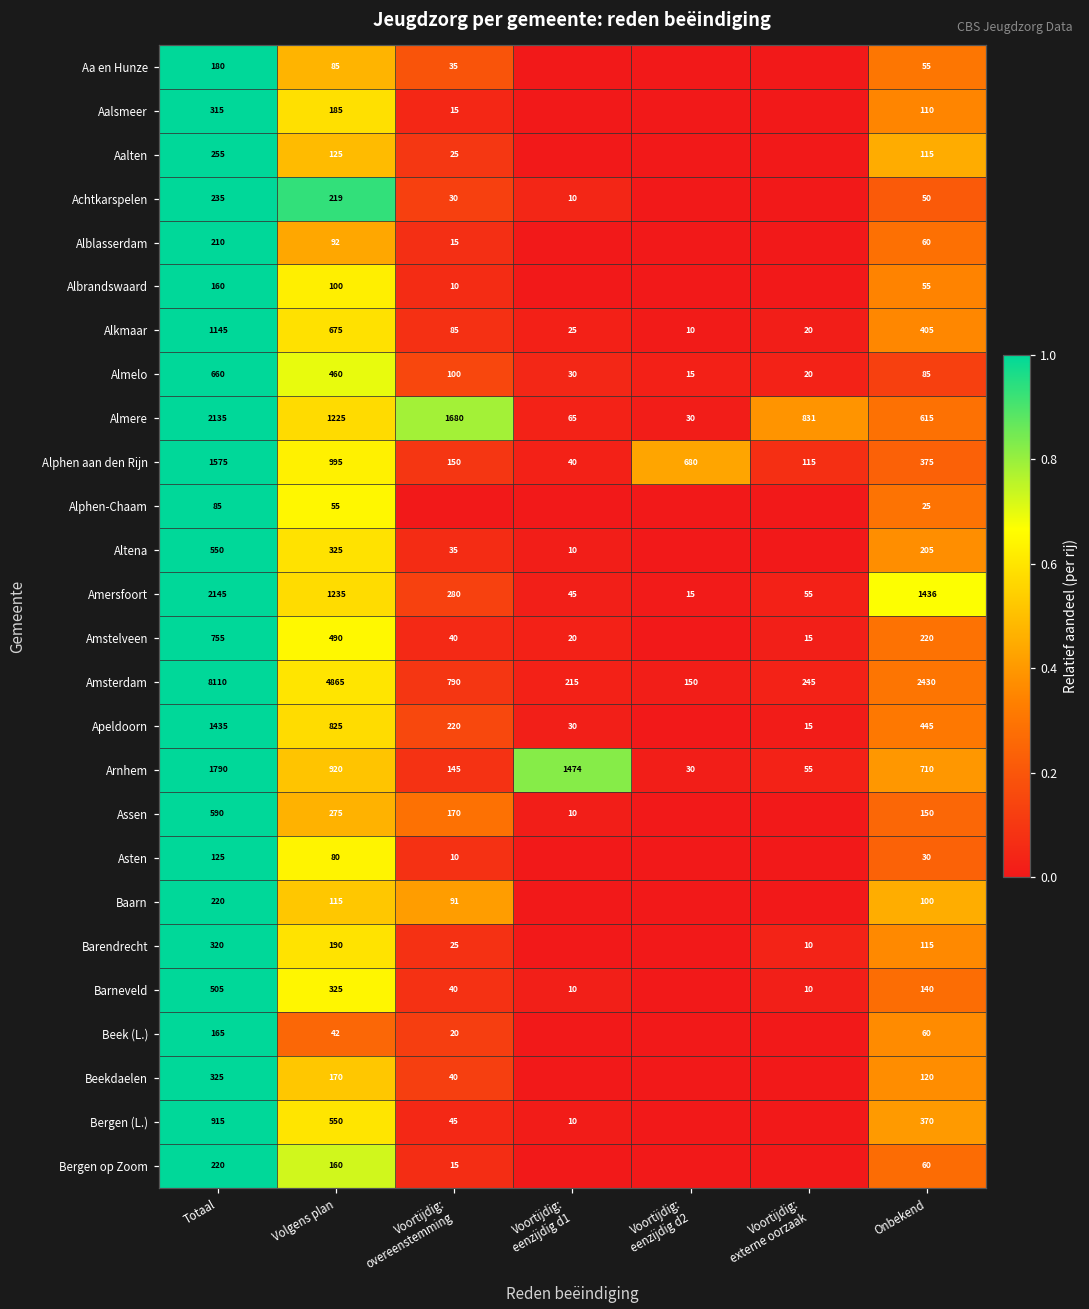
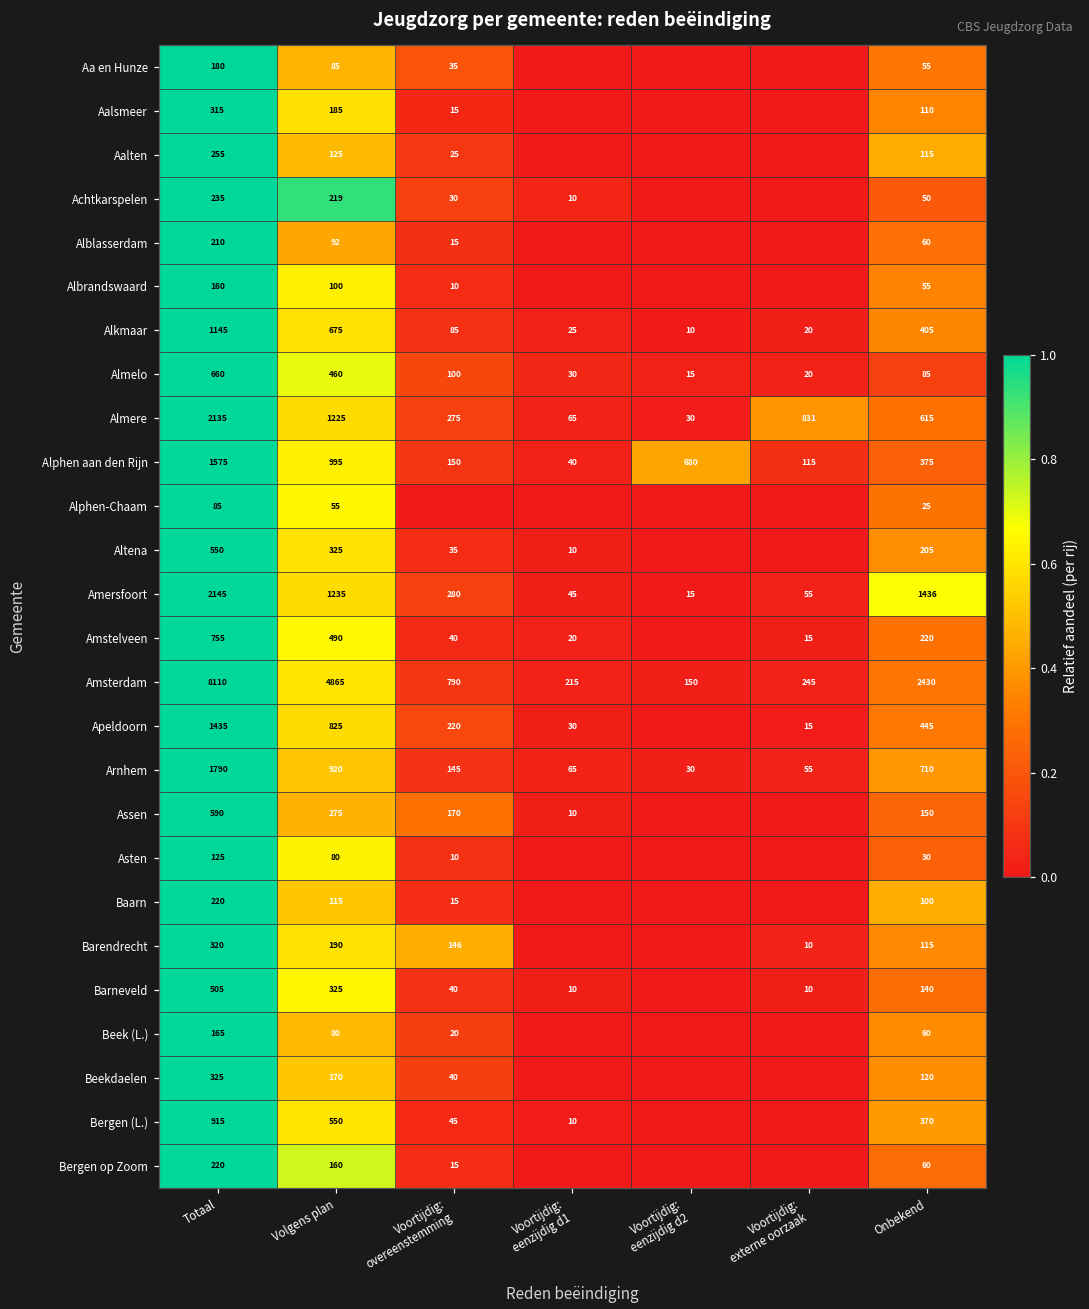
  {
    "Aa en Hunze": {
      "Totaal": 180,
      "Volgens plan": 85,
      "Voortijdig: overeenstemming": 35,
      "Onbekend": 55
    },
    "Aalsmeer": {
      "Totaal": 315,
      "Volgens plan": 185,
      "Voortijdig: overeenstemming": 15,
      "Onbekend": 110
    },
    "Aalten": {
      "Totaal": 255,
      "Volgens plan": 125,
      "Voortijdig: overeenstemming": 25,
      "Onbekend": 115
    },
    "Achtkarspelen": {
      "Totaal": 235,
      "Volgens plan": 219,
      "Voortijdig: overeenstemming": 30,
      "Voortijdig: eenzijdig d1": 10,
      "Onbekend": 50
    },
    "Alblasserdam": {
      "Totaal": 210,
      "Volgens plan": 92,
      "Voortijdig: overeenstemming": 15,
      "Onbekend": 60
    },
    "Albrandswaard": {
      "Totaal": 160,
      "Volgens plan": 100,
      "Voortijdig: overeenstemming": 10,
      "Onbekend": 55
    },
    "Alkmaar": {
      "Totaal": 1145,
      "Volgens plan": 675,
      "Voortijdig: overeenstemming": 85,
      "Voortijdig: eenzijdig d1": 25,
      "Voortijdig: eenzijdig d2": 10,
      "Voortijdig: externe oorzaak": 20,
      "Onbekend": 405
    },
    "Almelo": {
      "Totaal": 660,
      "Volgens plan": 460,
      "Voortijdig: overeenstemming": 100,
      "Voortijdig: eenzijdig d1": 30,
      "Voortijdig: eenzijdig d2": 15,
      "Voortijdig: externe oorzaak": 20,
      "Onbekend": 85
    },
    "Almere": {
      "Totaal": 2135,
      "Volgens plan": 1225,
-     "Voortijdig: overeenstemming": 1680,
+     "Voortijdig: overeenstemming": 275,
      "Voortijdig: eenzijdig d1": 65,
      "Voortijdig: eenzijdig d2": 30,
      "Voortijdig: externe oorzaak": 831,
      "Onbekend": 615
    },
    "Alphen aan den Rijn": {
      "Totaal": 1575,
      "Volgens plan": 995,
      "Voortijdig: overeenstemming": 150,
      "Voortijdig: eenzijdig d1": 40,
      "Voortijdig: eenzijdig d2": 680,
      "Voortijdig: externe oorzaak": 115,
      "Onbekend": 375
    },
    "Alphen-Chaam": {
      "Totaal": 85,
      "Volgens plan": 55,
      "Onbekend": 25
    },
    "Altena": {
      "Totaal": 550,
      "Volgens plan": 325,
      "Voortijdig: overeenstemming": 35,
      "Voortijdig: eenzijdig d1": 10,
      "Onbekend": 205
    },
    "Amersfoort": {
      "Totaal": 2145,
      "Volgens plan": 1235,
      "Voortijdig: overeenstemming": 280,
      "Voortijdig: eenzijdig d1": 45,
      "Voortijdig: eenzijdig d2": 15,
      "Voortijdig: externe oorzaak": 55,
      "Onbekend": 1436
    },
    "Amstelveen": {
      "Totaal": 755,
      "Volgens plan": 490,
      "Voortijdig: overeenstemming": 40,
      "Voortijdig: eenzijdig d1": 20,
      "Voortijdig: externe oorzaak": 15,
      "Onbekend": 220
    },
    "Amsterdam": {
      "Totaal": 8110,
      "Volgens plan": 4865,
      "Voortijdig: overeenstemming": 790,
      "Voortijdig: eenzijdig d1": 215,
      "Voortijdig: eenzijdig d2": 150,
      "Voortijdig: externe oorzaak": 245,
      "Onbekend": 2430
    },
    "Apeldoorn": {
      "Totaal": 1435,
      "Volgens plan": 825,
      "Voortijdig: overeenstemming": 220,
      "Voortijdig: eenzijdig d1": 30,
      "Voortijdig: externe oorzaak": 15,
      "Onbekend": 445
    },
    "Arnhem": {
      "Totaal": 1790,
      "Volgens plan": 920,
      "Voortijdig: overeenstemming": 145,
-     "Voortijdig: eenzijdig d1": 1474,
+     "Voortijdig: eenzijdig d1": 65,
      "Voortijdig: eenzijdig d2": 30,
      "Voortijdig: externe oorzaak": 55,
      "Onbekend": 710
    },
    "Assen": {
      "Totaal": 590,
      "Volgens plan": 275,
      "Voortijdig: overeenstemming": 170,
      "Voortijdig: eenzijdig d1": 10,
      "Onbekend": 150
    },
    "Asten": {
      "Totaal": 125,
      "Volgens plan": 80,
      "Voortijdig: overeenstemming": 10,
      "Onbekend": 30
    },
    "Baarn": {
      "Totaal": 220,
      "Volgens plan": 115,
-     "Voortijdig: overeenstemming": 91,
+     "Voortijdig: overeenstemming": 15,
      "Onbekend": 100
    },
    "Barendrecht": {
      "Totaal": 320,
      "Volgens plan": 190,
-     "Voortijdig: overeenstemming": 25,
+     "Voortijdig: overeenstemming": 146,
      "Voortijdig: externe oorzaak": 10,
      "Onbekend": 115
    },
    "Barneveld": {
      "Totaal": 505,
      "Volgens plan": 325,
      "Voortijdig: overeenstemming": 40,
      "Voortijdig: eenzijdig d1": 10,
      "Voortijdig: externe oorzaak": 10,
      "Onbekend": 140
    },
    "Beek (L.)": {
      "Totaal": 165,
-     "Volgens plan": 42,
+     "Volgens plan": 80,
      "Voortijdig: overeenstemming": 20,
      "Onbekend": 60
    },
    "Beekdaelen": {
      "Totaal": 325,
      "Volgens plan": 170,
      "Voortijdig: overeenstemming": 40,
      "Onbekend": 120
    },
    "Bergen (L.)": {
      "Totaal": 915,
      "Volgens plan": 550,
      "Voortijdig: overeenstemming": 45,
      "Voortijdig: eenzijdig d1": 10,
      "Onbekend": 370
    },
    "Bergen op Zoom": {
      "Totaal": 220,
      "Volgens plan": 160,
      "Voortijdig: overeenstemming": 15,
      "Onbekend": 60
    }
  }
